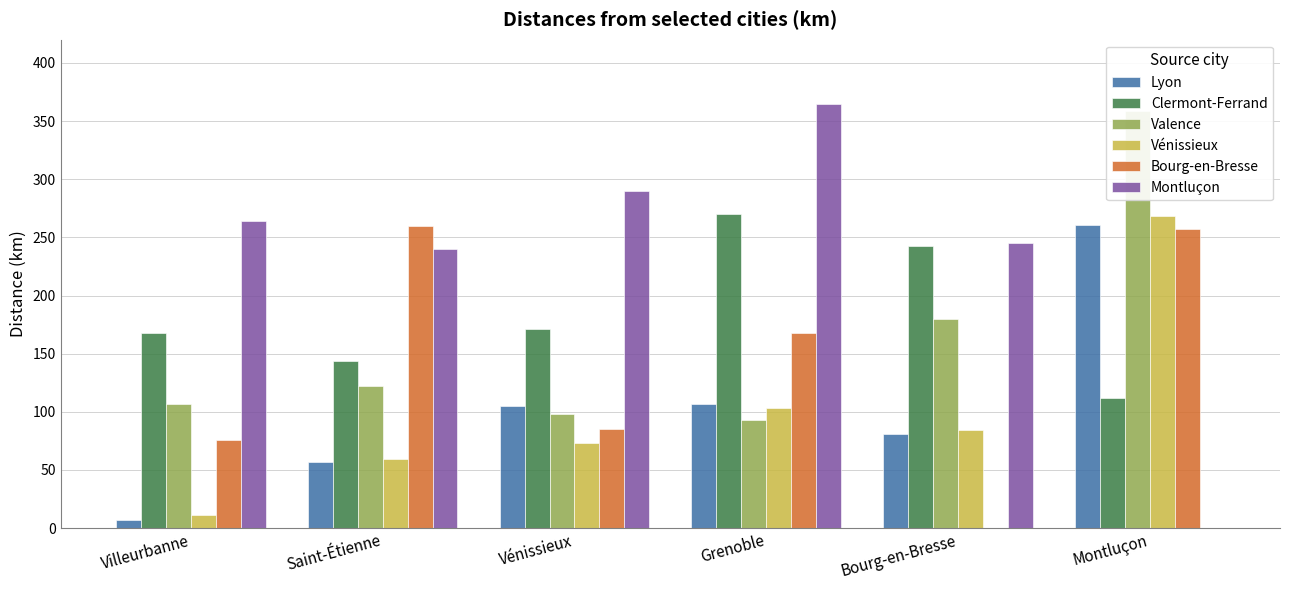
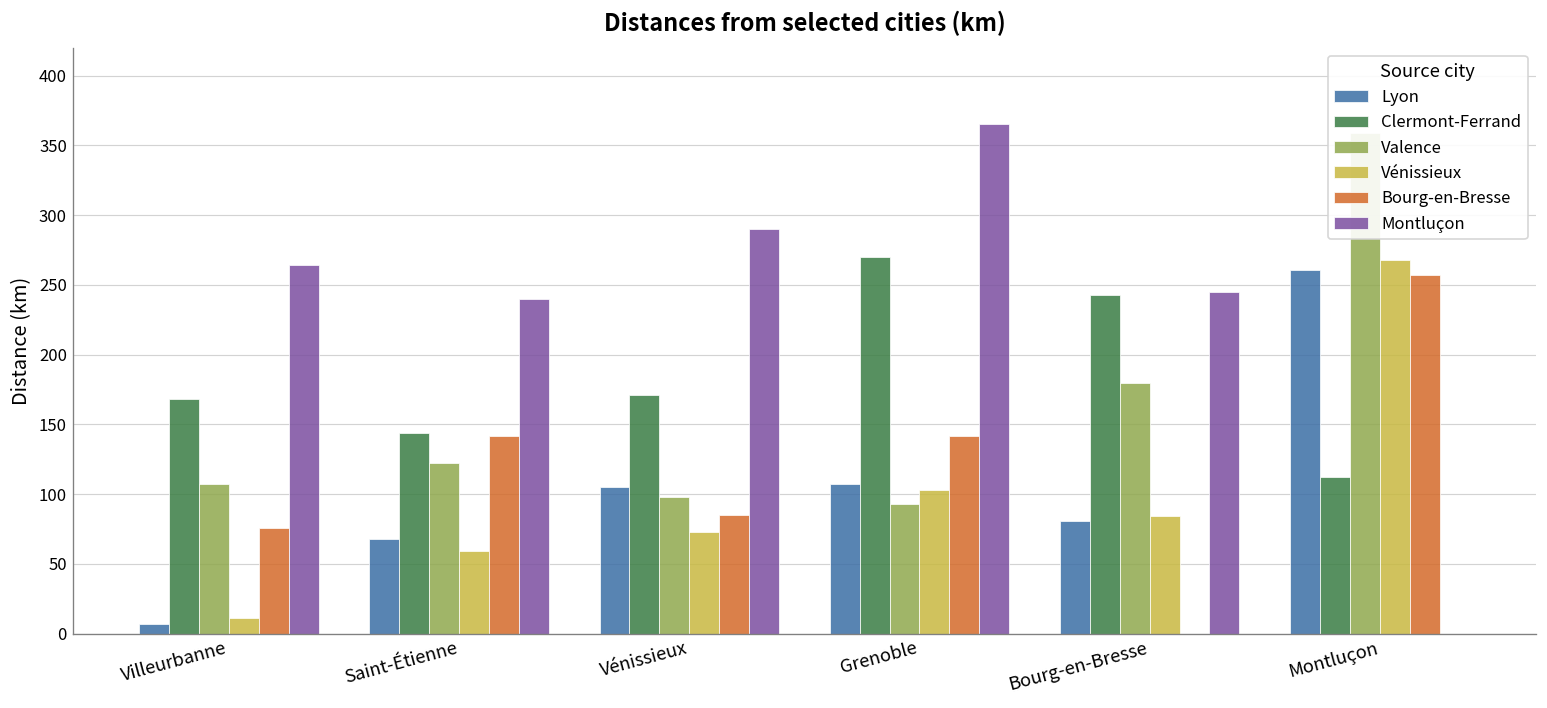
  {
    "Lyon": {
      "Villeurbanne": 7,
-     "Saint-Étienne": 57,
+     "Saint-Étienne": 68,
      "Vénissieux": 105,
      "Grenoble": 107,
      "Bourg-en-Bresse": 81,
      "Montluçon": 261
    },
    "Clermont-Ferrand": {
      "Villeurbanne": 168,
      "Saint-Étienne": 144,
      "Vénissieux": 171,
      "Grenoble": 270,
      "Bourg-en-Bresse": 243,
      "Montluçon": 112
    },
    "Valence": {
      "Villeurbanne": 107,
      "Saint-Étienne": 122,
      "Vénissieux": 98,
      "Grenoble": 93,
      "Bourg-en-Bresse": 180
    },
    "Vénissieux": {
      "Villeurbanne": 11,
      "Saint-Étienne": 59,
      "Vénissieux": 73,
      "Grenoble": 103,
      "Bourg-en-Bresse": 84,
      "Montluçon": 268
    },
    "Bourg-en-Bresse": {
      "Villeurbanne": 76,
-     "Saint-Étienne": 260,
+     "Saint-Étienne": 142,
      "Vénissieux": 85,
-     "Grenoble": 168,
+     "Grenoble": 142,
      "Bourg-en-Bresse": 0,
      "Montluçon": 257
    },
    "Montluçon": {
      "Villeurbanne": 264,
      "Saint-Étienne": 240,
      "Vénissieux": 290,
      "Grenoble": 365,
      "Bourg-en-Bresse": 245,
      "Montluçon": 0
    }
  }
